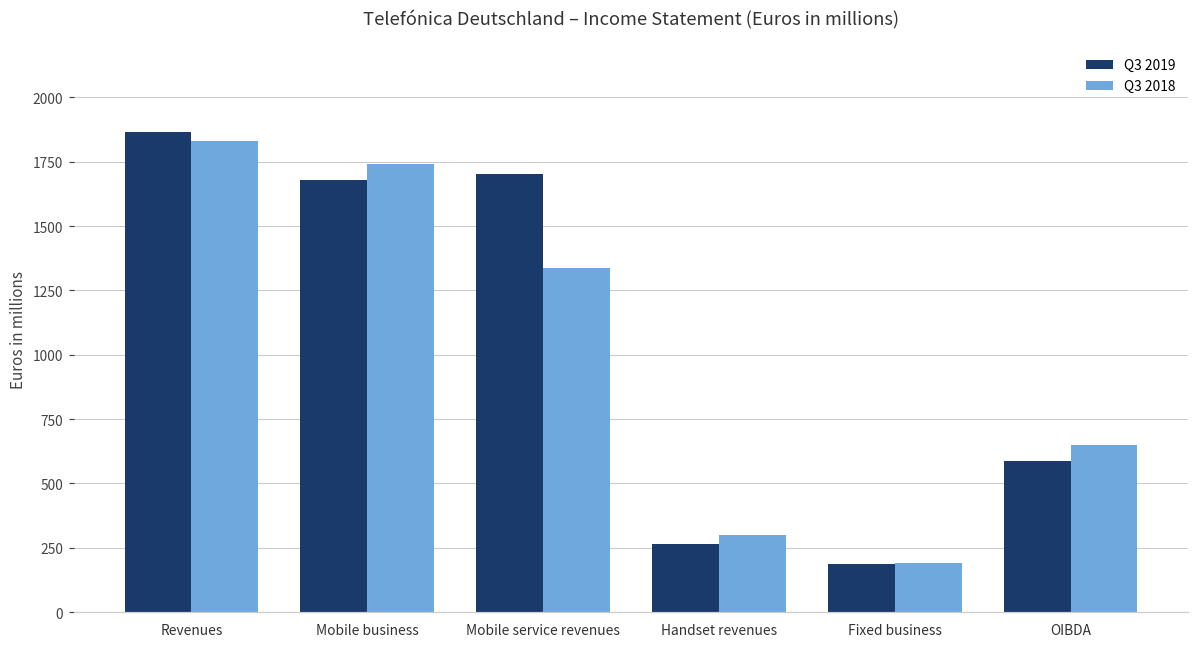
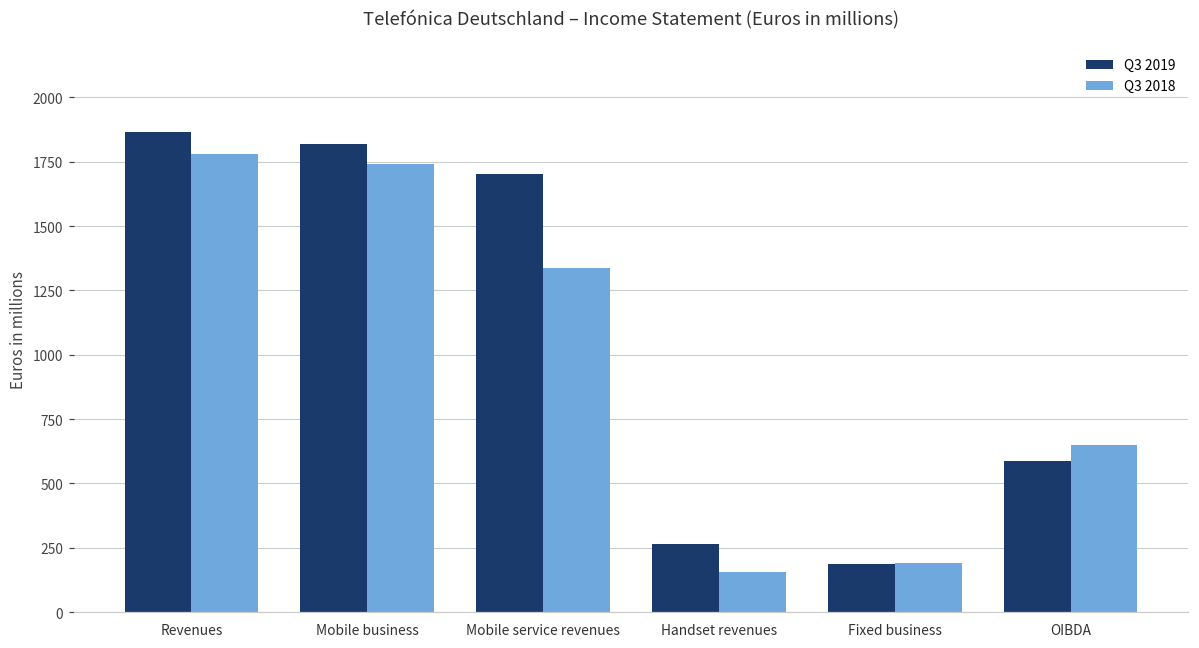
  {
    "Q3 2019": {
      "Revenues": 1870,
-     "Mobile business": 1680,
+     "Mobile business": 1820,
      "Mobile service revenues": 1700,
      "Handset revenues": 270,
      "Fixed business": 190,
      "OIBDA": 590
    },
    "Q3 2018": {
-     "Revenues": 1830,
+     "Revenues": 1780,
      "Mobile business": 1740,
      "Mobile service revenues": 1340,
-     "Handset revenues": 300,
+     "Handset revenues": 150,
      "Fixed business": 190,
      "OIBDA": 650
    }
  }
